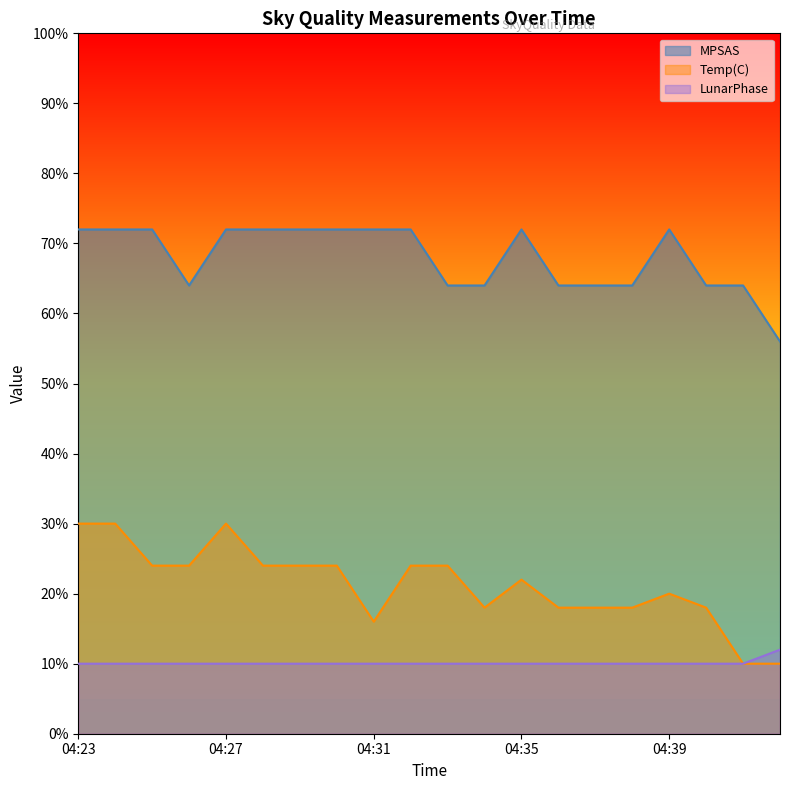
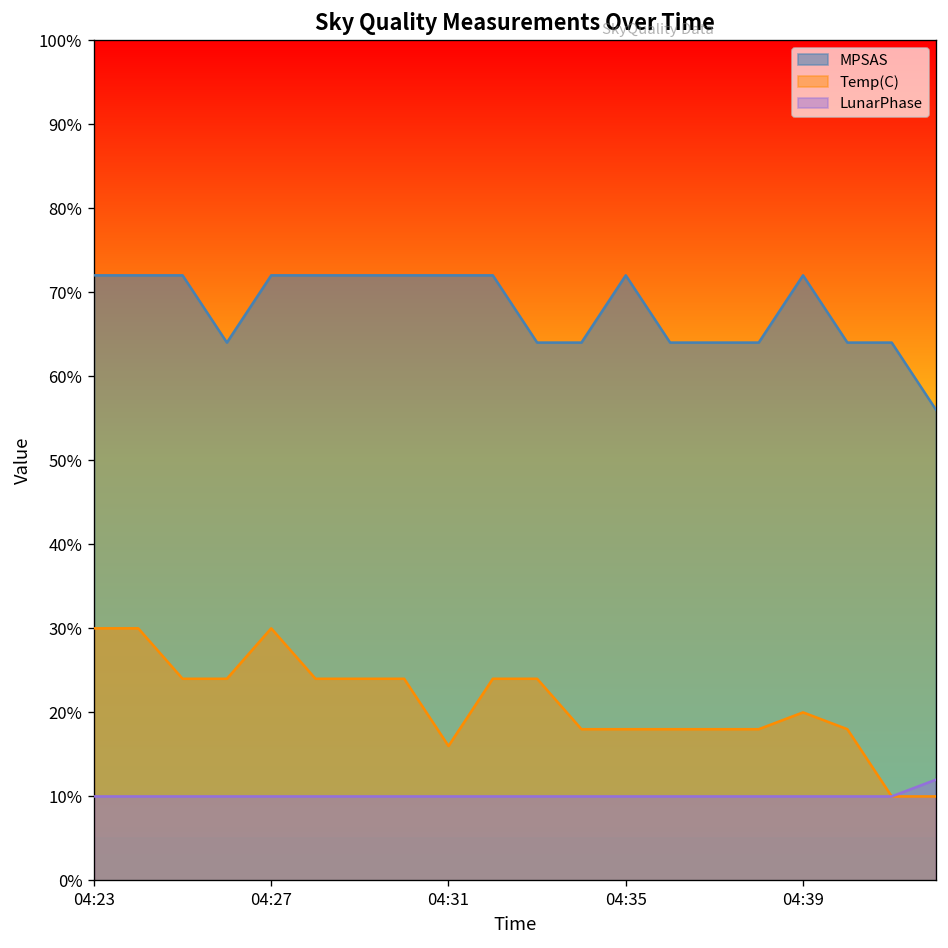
  {
    "MPSAS": {
      "04:23": "72%",
      "04:27": "72%",
      "04:31": "72%",
      "04:35": "72%",
      "04:39": "72%"
    },
    "Temp(C)": {
      "04:23": "30%",
      "04:27": "30%",
      "04:31": "16%",
-     "04:35": "22%",
+     "04:35": "18%",
      "04:39": "20%"
    },
    "LunarPhase": {
      "04:23": "10%",
      "04:27": "10%",
      "04:31": "10%",
      "04:35": "10%",
      "04:39": "10%"
    }
  }
